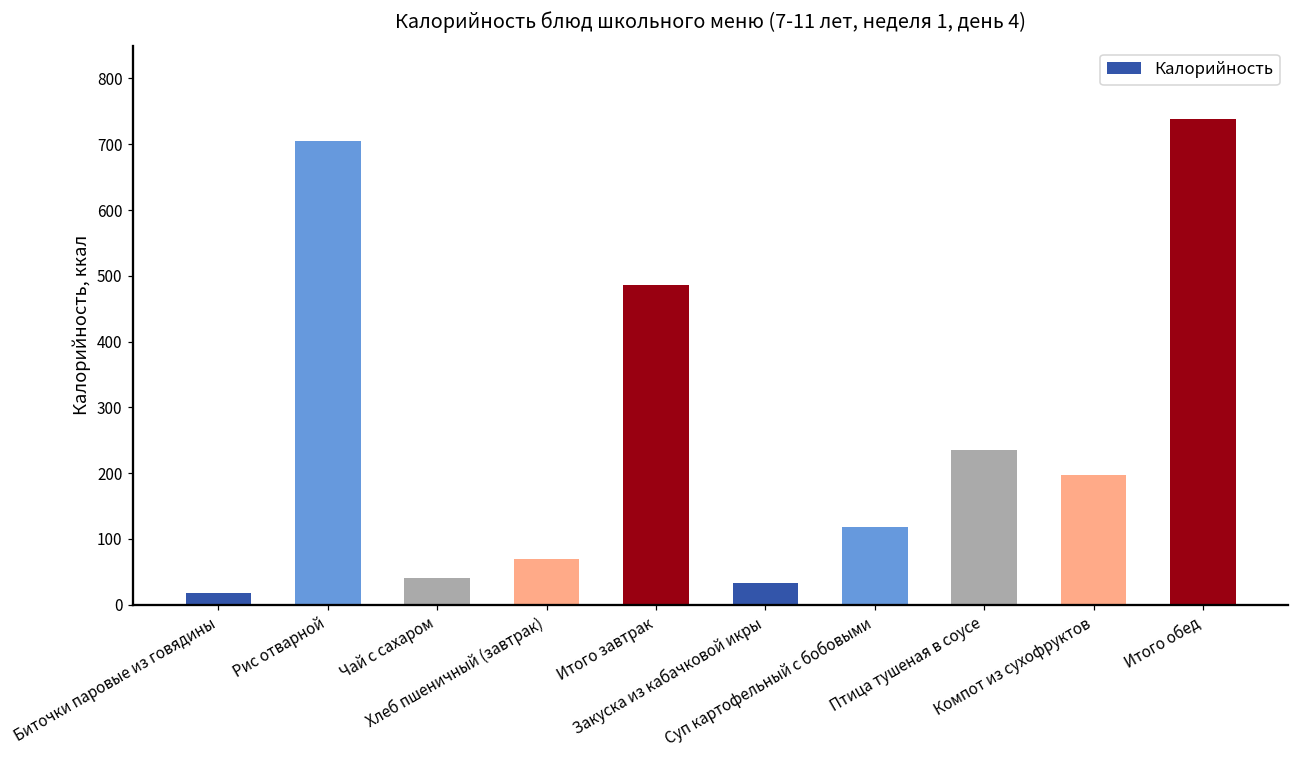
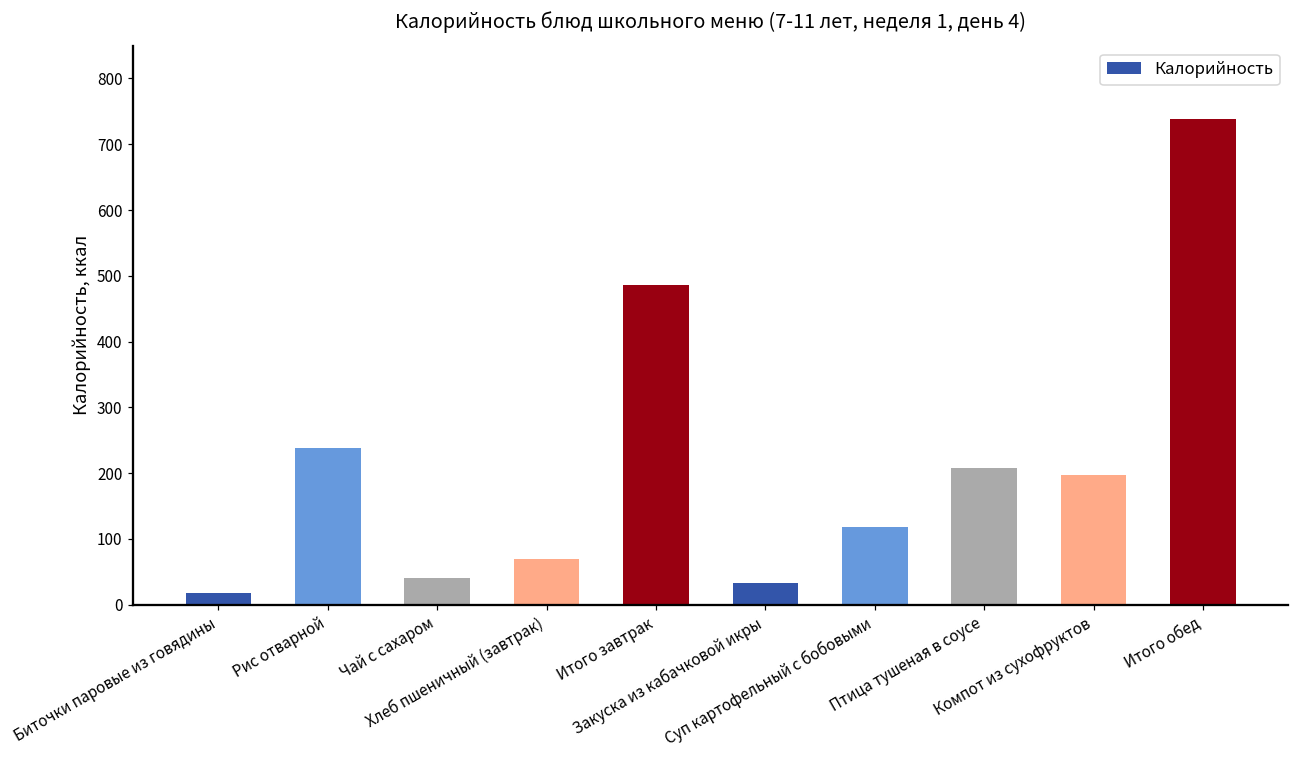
  {
    "Биточки паровые из говядины": 20,
-   "Рис отварной": 700,
+   "Рис отварной": 240,
    "Чай с сахаром": 40,
    "Хлеб пшеничный (завтрак)": 70,
    "Итого завтрак": 490,
    "Закуска из кабачковой икры": 30,
    "Суп картофельный с бобовыми": 120,
-   "Птица тушеная в соусе": 230,
+   "Птица тушеная в соусе": 210,
    "Компот из сухофруктов": 200,
    "Итого обед": 740
  }
